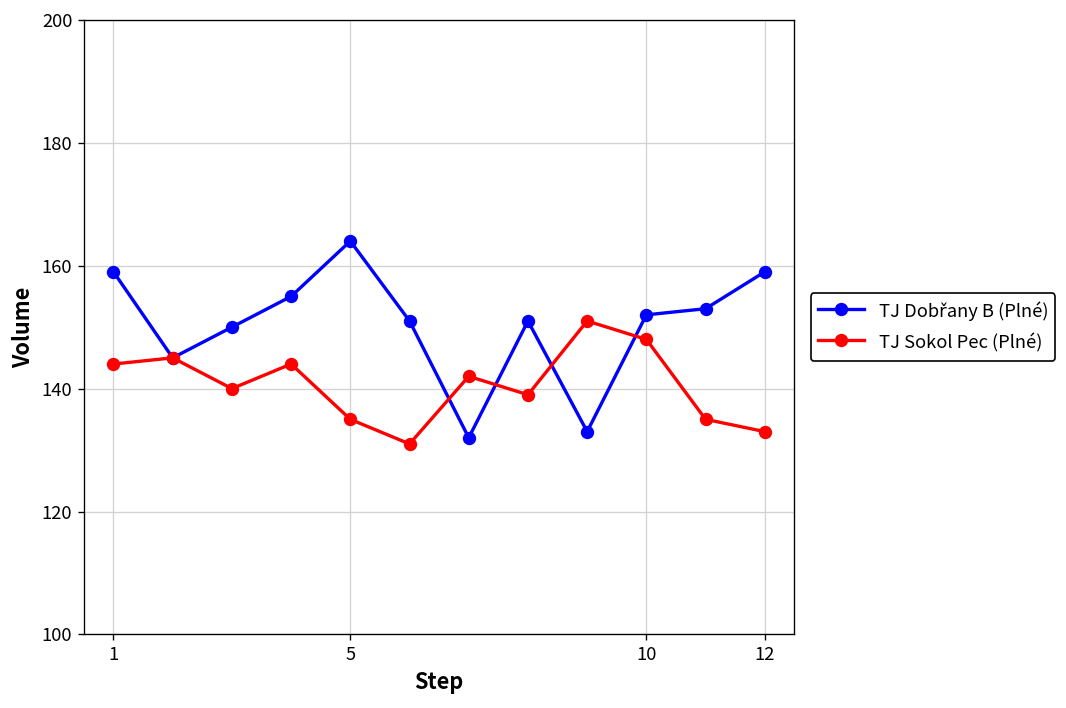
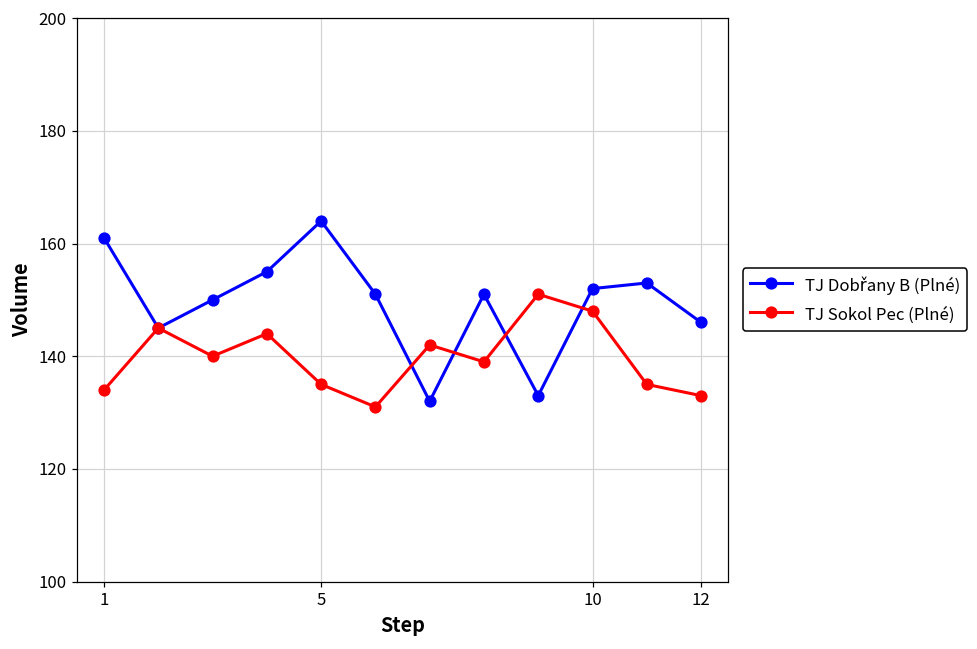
  {
    "TJ Dobřany B (Plné)": {
-     "1": 159,
+     "1": 161,
      "5": 164,
      "10": 152,
-     "12": 159
+     "12": 146
    },
    "TJ Sokol Pec (Plné)": {
-     "1": 144,
+     "1": 134,
      "5": 135,
      "10": 148,
      "12": 133
    }
  }
